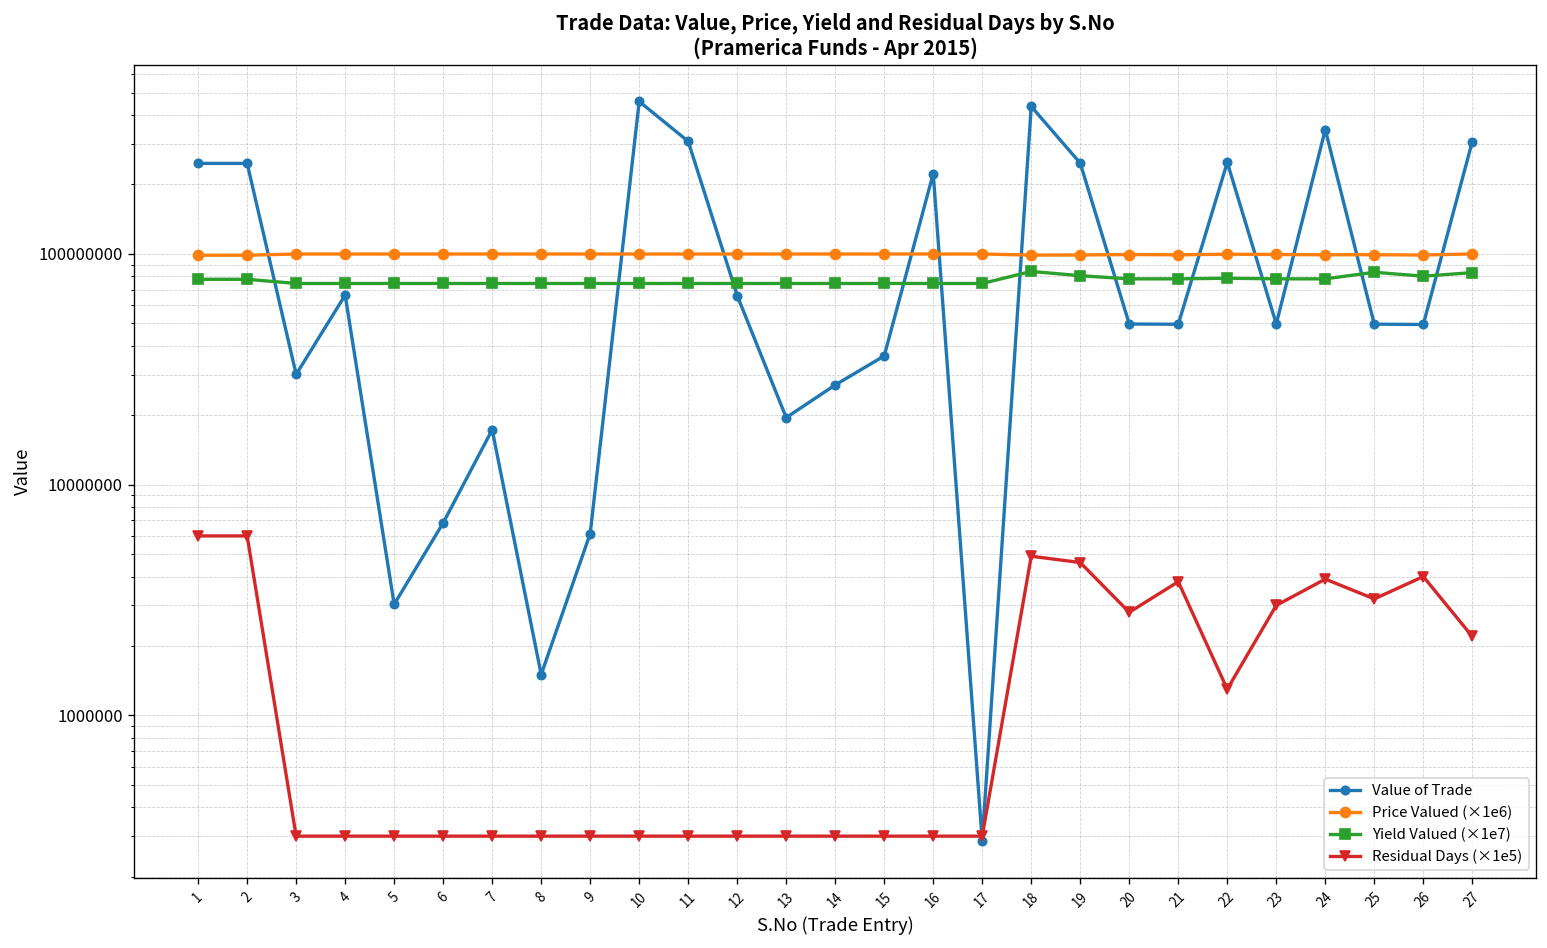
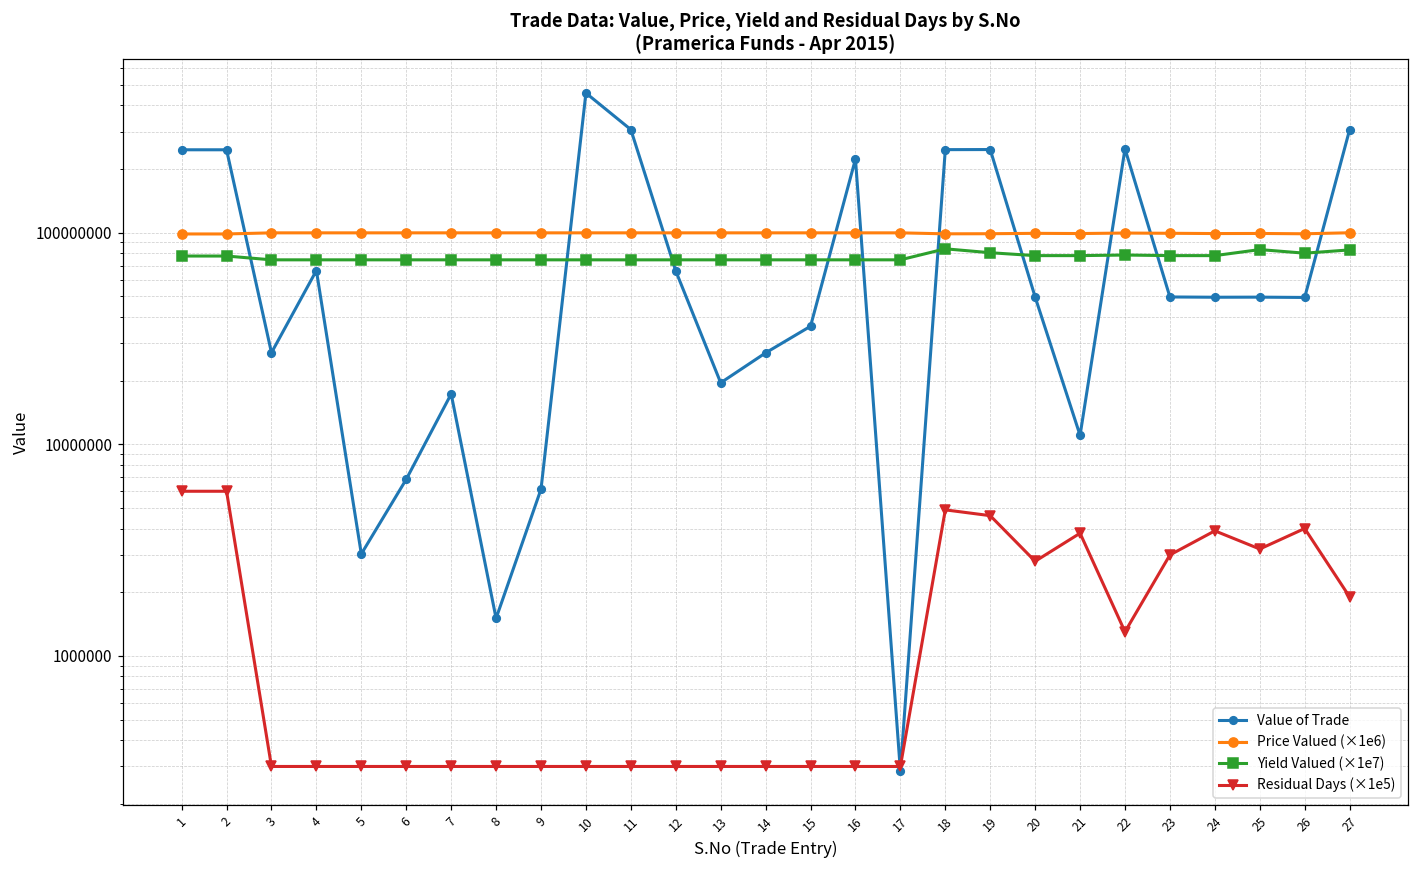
  {
    "Value of Trade": {
      "1": 250000000,
      "2": 250000000,
-     "3": 30000000,
+     "3": 27000000,
      "4": 66000000,
      "5": 3000000,
      "6": 6800000,
      "7": 17000000,
      "8": 1500000,
      "9": 6100000,
      "10": 460000000,
      "11": 310000000,
      "12": 66000000,
      "13": 20000000,
      "14": 27000000,
      "15": 36000000,
      "16": 220000000,
      "17": 290000,
-     "18": 440000000,
+     "18": 250000000,
      "19": 250000000,
      "20": 50000000,
-     "21": 50000000,
+     "21": 11000000,
      "22": 250000000,
      "23": 50000000,
-     "24": 350000000,
+     "24": 50000000,
      "25": 50000000,
      "26": 49000000,
      "27": 310000000
    },
    "Price Valued (×1e6)": {
      "1": 100000000,
      "2": 100000000,
      "3": 100000000,
      "4": 100000000,
      "5": 100000000,
      "6": 100000000,
      "7": 100000000,
      "8": 100000000,
      "9": 100000000,
      "10": 100000000,
      "11": 100000000,
      "12": 100000000,
      "13": 100000000,
      "14": 100000000,
      "15": 100000000,
      "16": 100000000,
      "17": 100000000,
      "18": 100000000,
      "19": 100000000,
      "20": 100000000,
      "21": 100000000,
      "22": 100000000,
      "23": 100000000,
      "24": 100000000,
      "25": 100000000,
      "26": 100000000,
      "27": 100000000
    },
    "Yield Valued (×1e7)": {
      "1": 78000000,
      "2": 78000000,
      "3": 75000000,
      "4": 75000000,
      "5": 75000000,
      "6": 75000000,
      "7": 75000000,
      "8": 75000000,
      "9": 75000000,
      "10": 75000000,
      "11": 74000000,
      "12": 75000000,
      "13": 75000000,
      "14": 75000000,
      "15": 75000000,
      "16": 75000000,
      "17": 75000000,
      "18": 80000000,
      "19": 81000000,
      "20": 78000000,
      "21": 78000000,
      "22": 79000000,
      "23": 78000000,
      "24": 78000000,
      "25": 83000000,
      "26": 80000000,
      "27": 83000000
    },
    "Residual Days (×1e5)": {
      "1": 6000000,
      "2": 6000000,
      "3": 300000,
      "4": 300000,
      "5": 300000,
      "6": 300000,
      "7": 300000,
      "8": 300000,
      "9": 300000,
      "10": 300000,
      "11": 300000,
      "12": 300000,
      "13": 300000,
      "14": 300000,
      "15": 300000,
      "16": 300000,
      "17": 300000,
      "18": 4900000,
      "19": 4600000,
      "20": 2800000,
      "21": 3800000,
      "22": 1300000,
      "23": 3000000,
      "24": 3900000,
      "25": 3200000,
      "26": 4000000,
-     "27": 2200000
+     "27": 1900000
    }
  }
